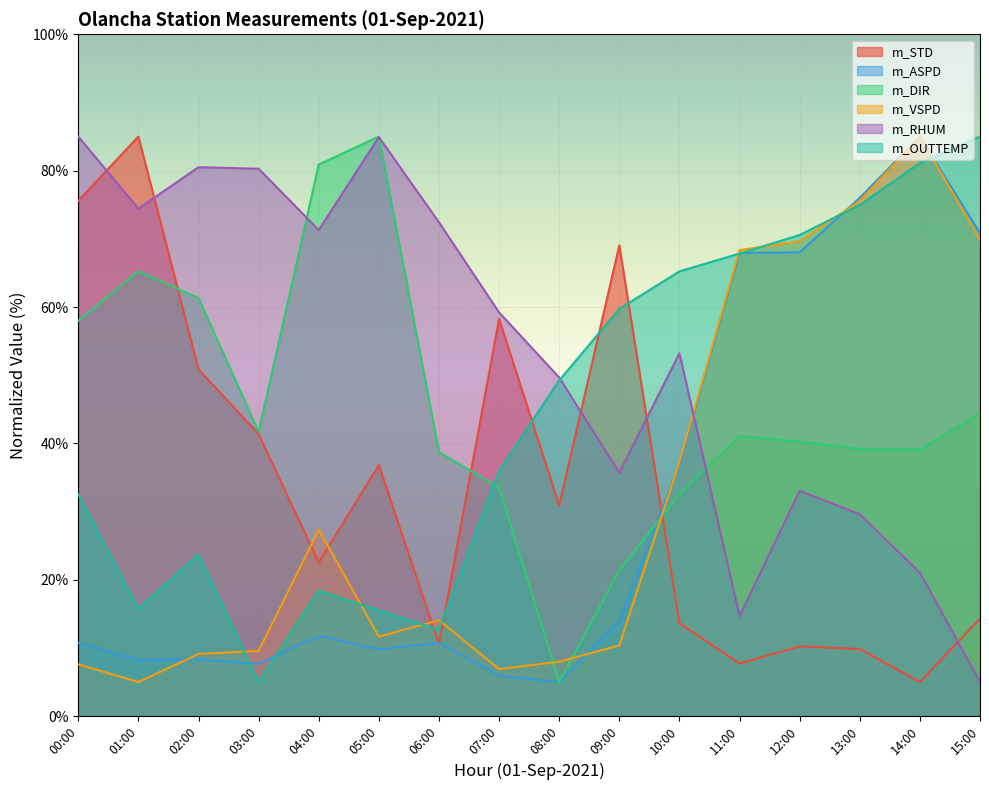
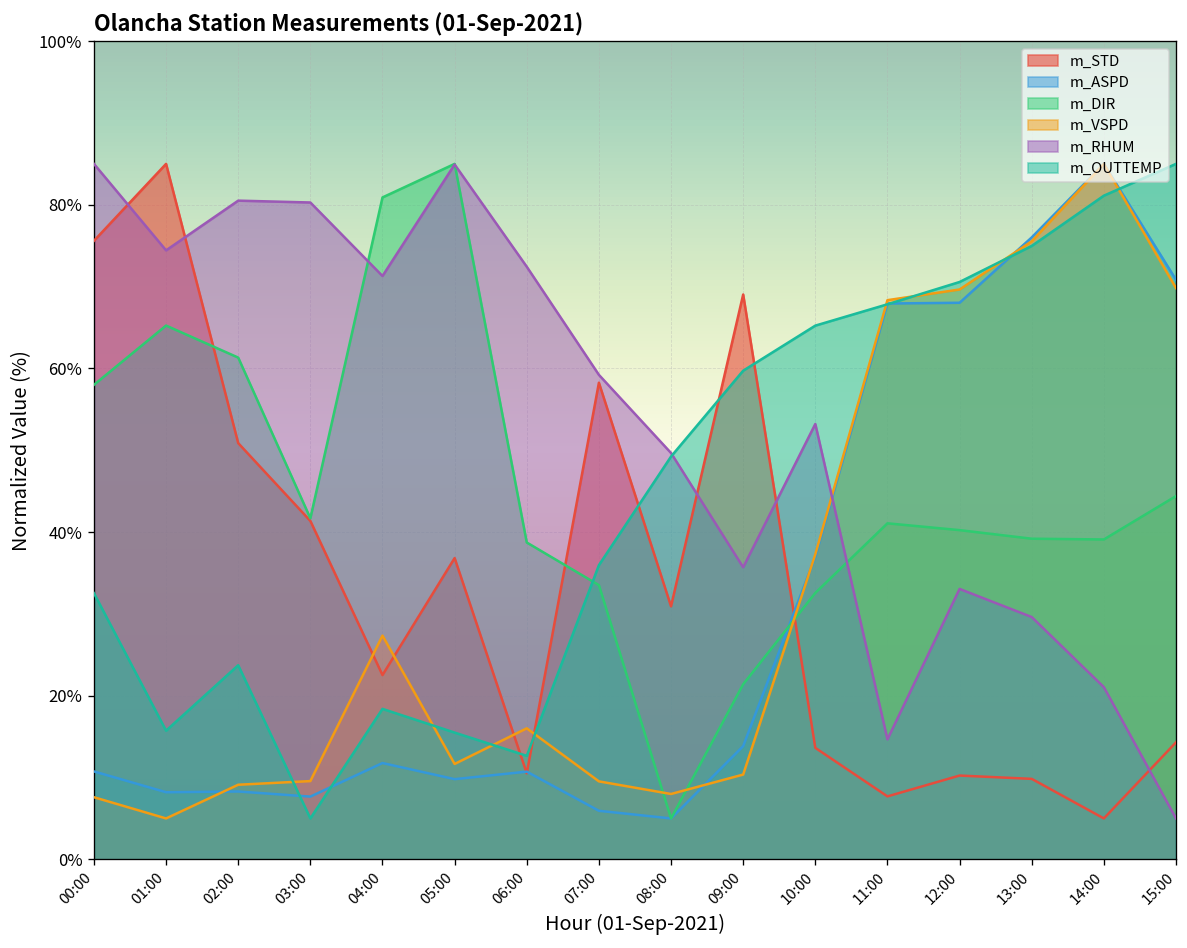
  {
    "m_STD": {
      "00:00": "76%",
      "01:00": "85%",
      "02:00": "51%",
      "04:00": "23%",
      "05:00": "37%",
      "07:00": "58%",
      "08:00": "31%",
      "09:00": "69%",
      "10:00": "14%",
      "11:00": "8%",
      "12:00": "10%",
      "13:00": "10%",
      "14:00": "5%",
      "15:00": "14%"
    },
    "m_VSPD": {
      "00:00": "8%",
      "01:00": "5%",
      "02:00": "9%",
      "03:00": "10%",
      "04:00": "27%",
      "05:00": "12%",
-     "06:00": "14%",
-     "07:00": "7%",
+     "06:00": "16%",
+     "07:00": "10%",
      "08:00": "8%",
      "09:00": "10%",
      "11:00": "68%",
      "12:00": "70%",
      "13:00": "76%",
      "15:00": "70%"
    },
    "m_RHUM": {
      "00:00": "85%",
      "01:00": "74%",
      "02:00": "81%",
      "03:00": "80%",
      "04:00": "71%",
      "06:00": "72%",
      "07:00": "59%",
      "08:00": "50%",
      "09:00": "36%",
      "10:00": "53%",
      "11:00": "15%",
      "12:00": "33%",
      "13:00": "30%",
      "14:00": "21%",
      "15:00": "5%"
    }
  }
